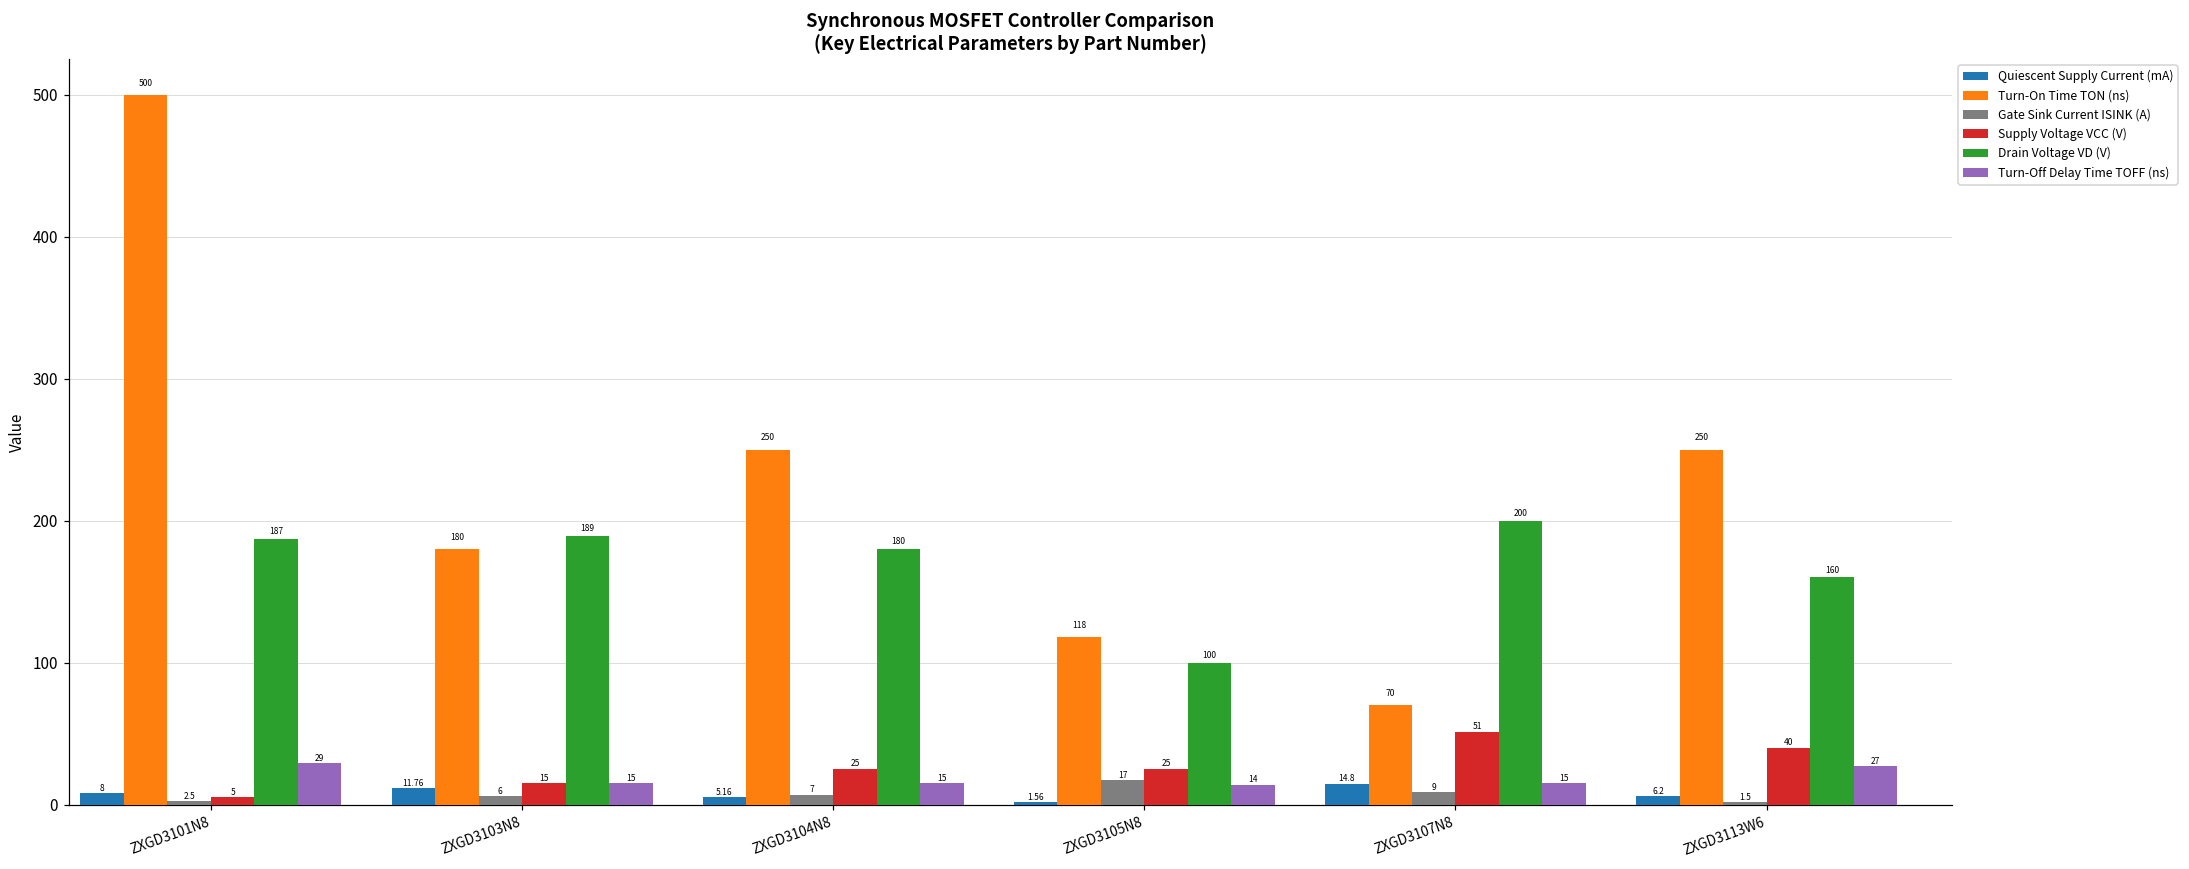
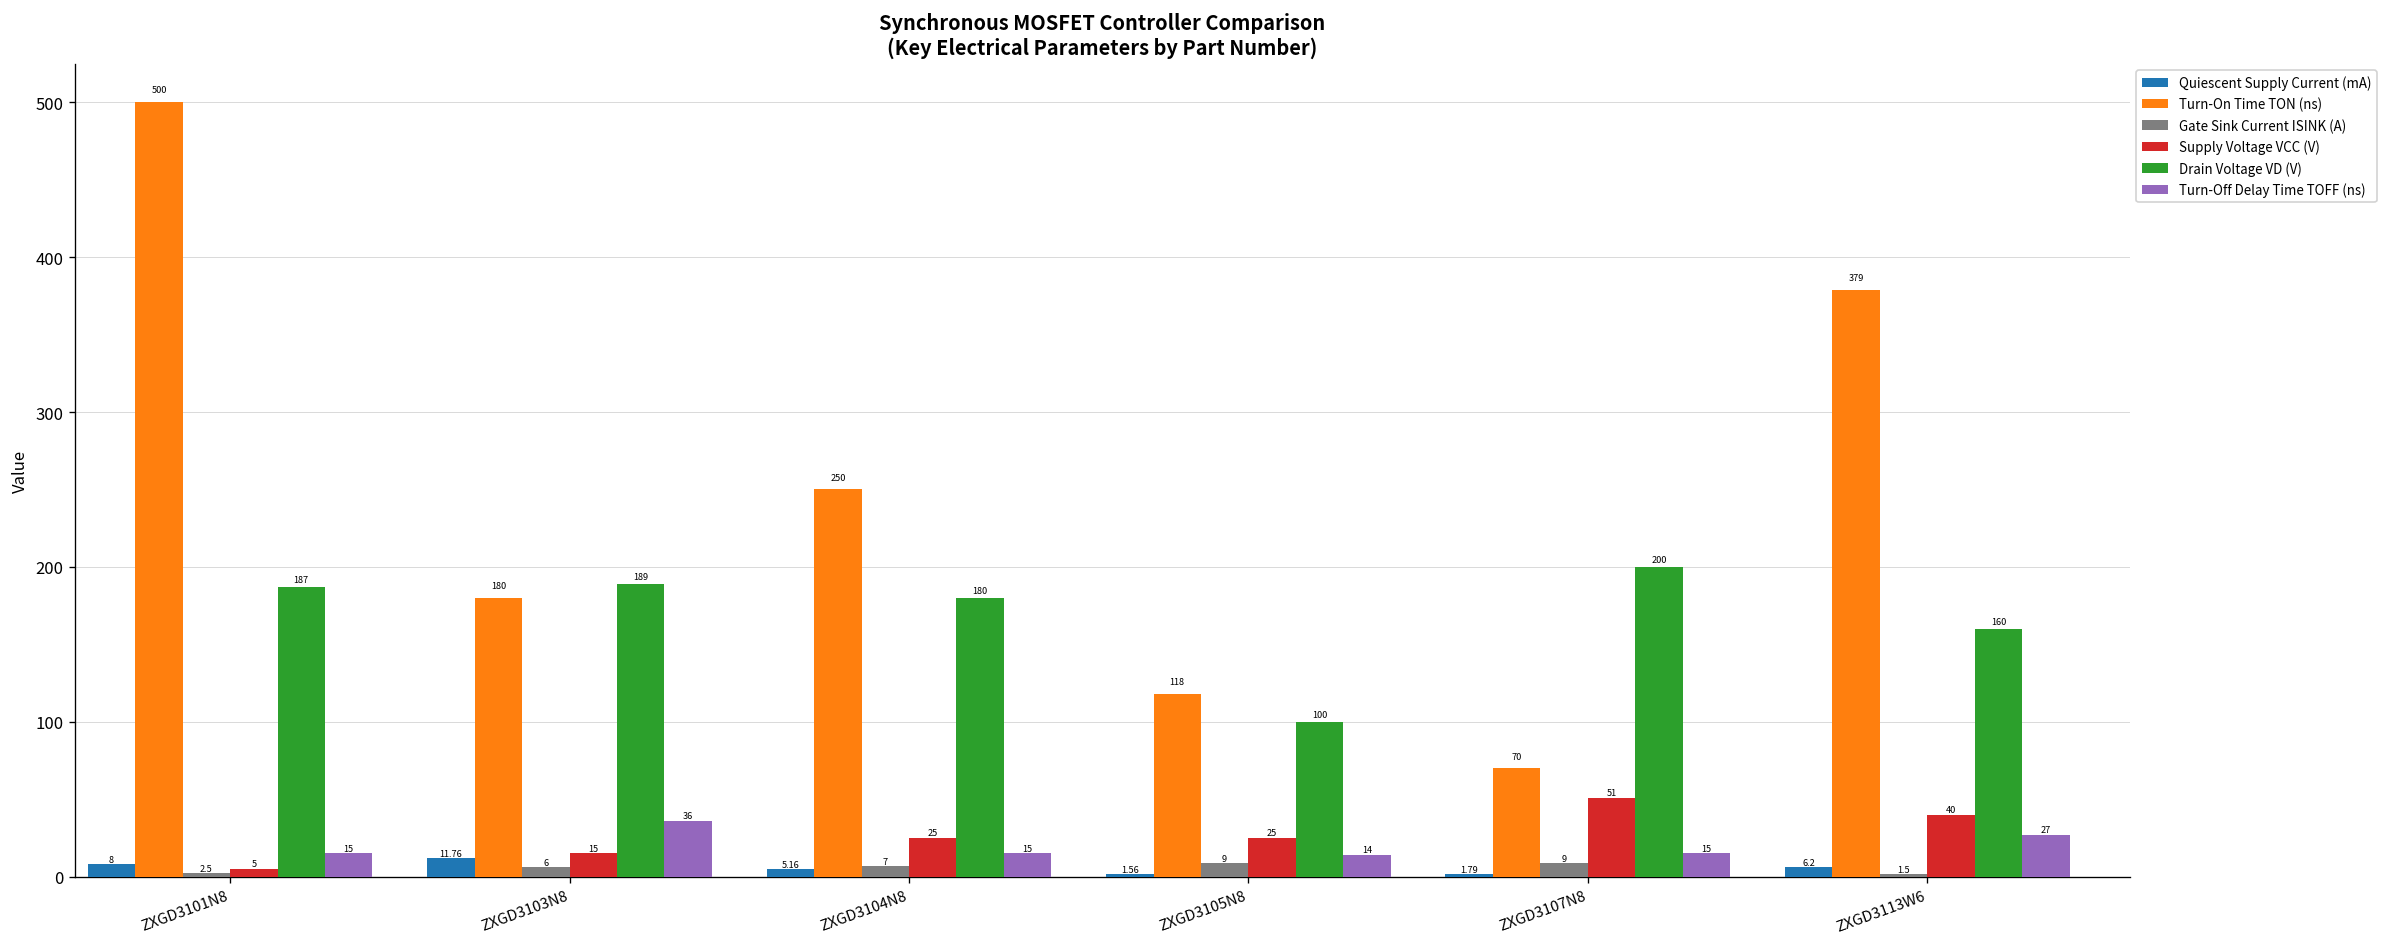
  {
    "Quiescent Supply Current (mA)": {
      "ZXGD3101N8": 8,
      "ZXGD3103N8": 11.76,
      "ZXGD3104N8": 5.16,
      "ZXGD3105N8": 1.56,
-     "ZXGD3107N8": 14.8,
+     "ZXGD3107N8": 1.79,
      "ZXGD3113W6": 6.2
    },
    "Turn-On Time TON (ns)": {
      "ZXGD3101N8": 500,
      "ZXGD3103N8": 180,
      "ZXGD3104N8": 250,
      "ZXGD3105N8": 118,
      "ZXGD3107N8": 70,
-     "ZXGD3113W6": 250
+     "ZXGD3113W6": 379
    },
    "Gate Sink Current ISINK (A)": {
      "ZXGD3101N8": 2.5,
      "ZXGD3103N8": 6,
      "ZXGD3104N8": 7,
-     "ZXGD3105N8": 17,
+     "ZXGD3105N8": 9,
      "ZXGD3107N8": 9,
      "ZXGD3113W6": 1.5
    },
    "Supply Voltage VCC (V)": {
      "ZXGD3101N8": 5,
      "ZXGD3103N8": 15,
      "ZXGD3104N8": 25,
      "ZXGD3105N8": 25,
      "ZXGD3107N8": 51,
      "ZXGD3113W6": 40
    },
    "Drain Voltage VD (V)": {
      "ZXGD3101N8": 187,
      "ZXGD3103N8": 189,
      "ZXGD3104N8": 180,
      "ZXGD3105N8": 100,
      "ZXGD3107N8": 200,
      "ZXGD3113W6": 160
    },
    "Turn-Off Delay Time TOFF (ns)": {
-     "ZXGD3101N8": 29,
-     "ZXGD3103N8": 15,
+     "ZXGD3101N8": 15,
+     "ZXGD3103N8": 36,
      "ZXGD3104N8": 15,
      "ZXGD3105N8": 14,
      "ZXGD3107N8": 15,
      "ZXGD3113W6": 27
    }
  }
